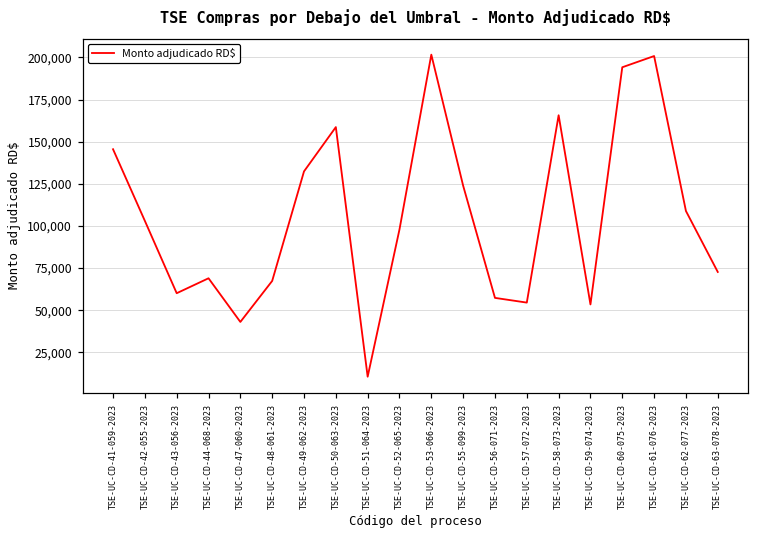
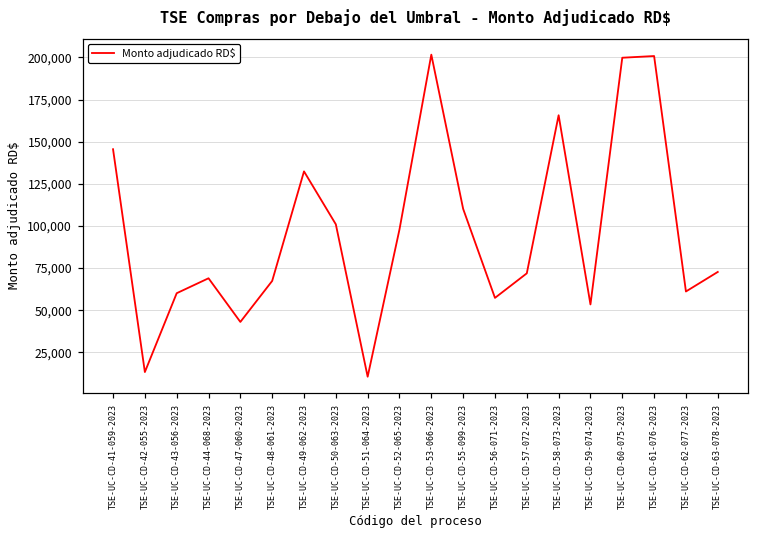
  {
    "TSE-UC-CD-41-059-2023": "146,000",
-   "TSE-UC-CD-42-055-2023": "103,000",
+   "TSE-UC-CD-42-055-2023": "13,000",
    "TSE-UC-CD-43-056-2023": "60,000",
    "TSE-UC-CD-44-068-2023": "69,000",
    "TSE-UC-CD-47-060-2023": "43,000",
    "TSE-UC-CD-48-061-2023": "67,000",
    "TSE-UC-CD-49-062-2023": "132,000",
-   "TSE-UC-CD-50-063-2023": "159,000",
+   "TSE-UC-CD-50-063-2023": "101,000",
    "TSE-UC-CD-51-064-2023": "11,000",
    "TSE-UC-CD-52-065-2023": "98,000",
    "TSE-UC-CD-53-066-2023": "202,000",
-   "TSE-UC-CD-55-099-2023": "124,000",
+   "TSE-UC-CD-55-099-2023": "110,000",
    "TSE-UC-CD-56-071-2023": "57,000",
-   "TSE-UC-CD-57-072-2023": "55,000",
+   "TSE-UC-CD-57-072-2023": "72,000",
    "TSE-UC-CD-58-073-2023": "166,000",
    "TSE-UC-CD-59-074-2023": "53,000",
-   "TSE-UC-CD-60-075-2023": "194,000",
+   "TSE-UC-CD-60-075-2023": "200,000",
    "TSE-UC-CD-61-076-2023": "201,000",
-   "TSE-UC-CD-62-077-2023": "109,000",
+   "TSE-UC-CD-62-077-2023": "61,000",
    "TSE-UC-CD-63-078-2023": "73,000"
  }
